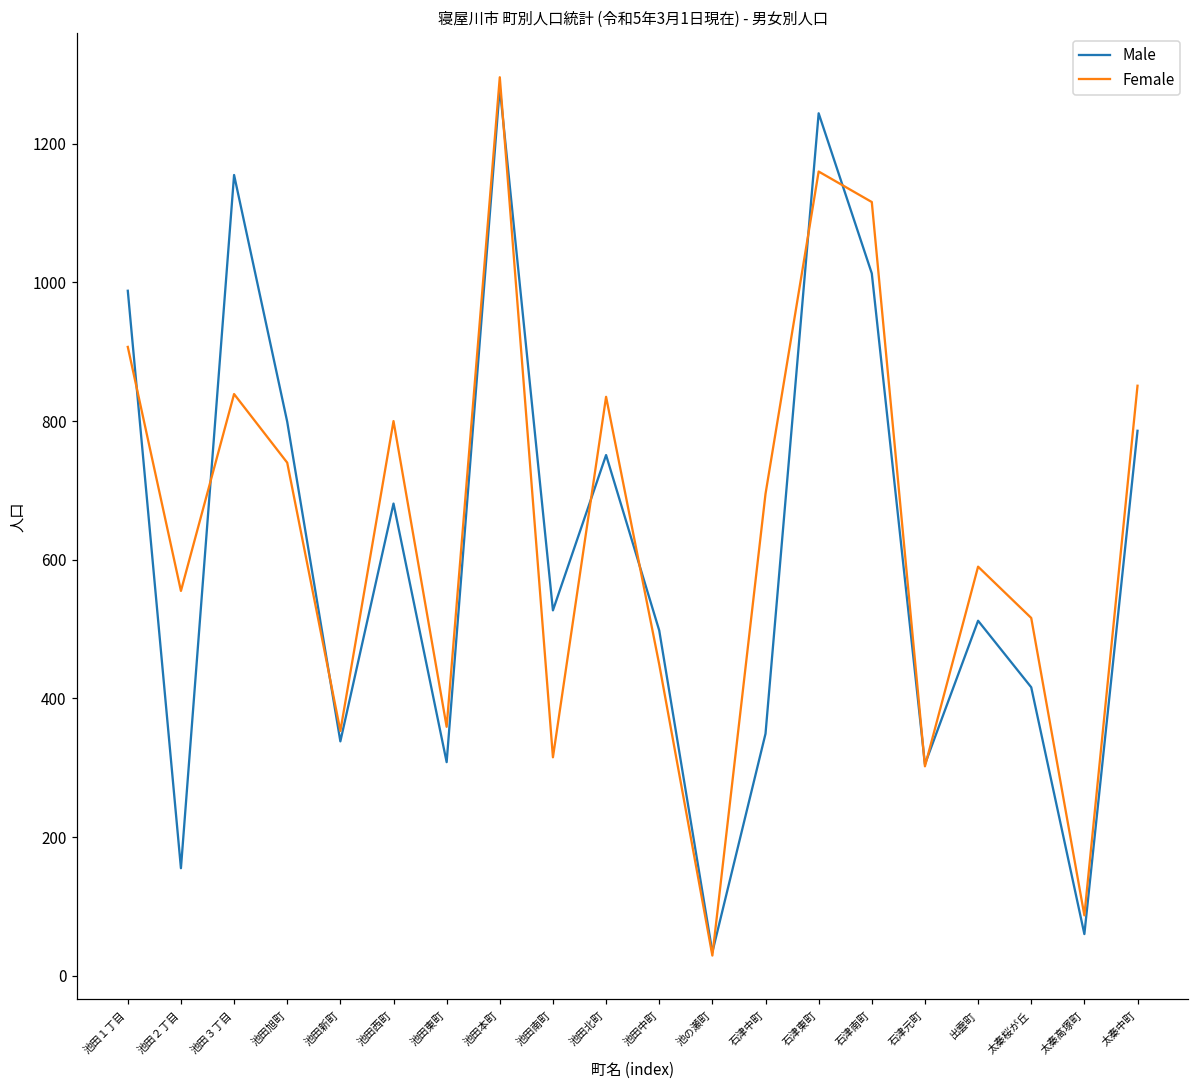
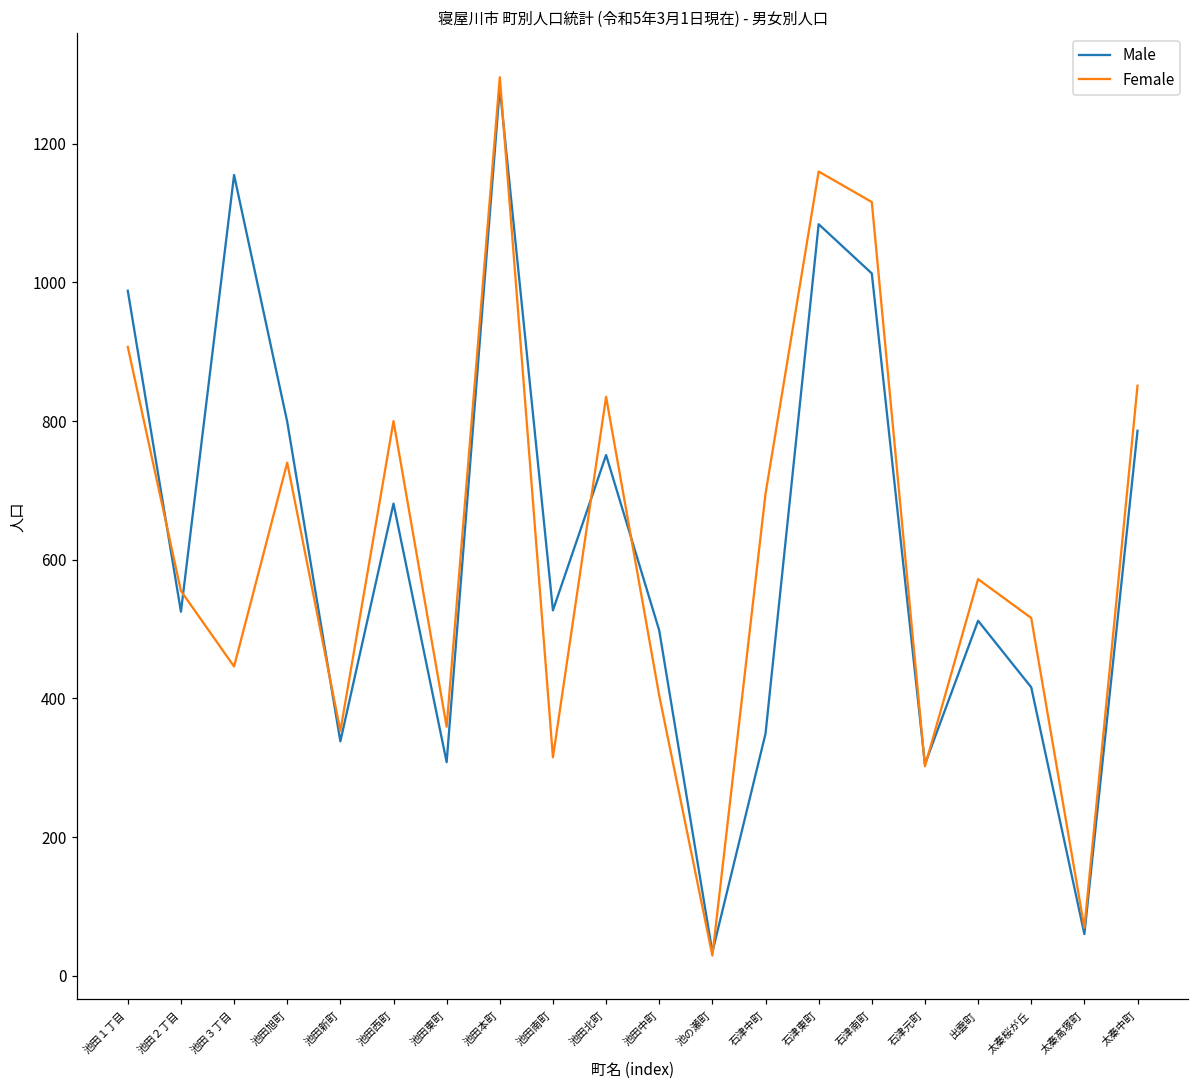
  {
    "Male": {
      "池田１丁目": 990,
-     "池田２丁目": 160,
+     "池田２丁目": 530,
      "池田３丁目": 1160,
      "池田旭町": 800,
      "池田新町": 340,
      "池田西町": 680,
      "池田東町": 310,
      "池田本町": 1280,
      "池田南町": 530,
      "池田北町": 750,
      "池田中町": 500,
      "池の瀬町": 30,
      "石津中町": 350,
-     "石津東町": 1240,
+     "石津東町": 1080,
      "石津南町": 1010,
      "出雲町": 510,
      "太秦桜が丘": 420,
      "太秦高塚町": 60,
      "太秦中町": 790
    },
    "Female": {
      "池田１丁目": 910,
      "池田２丁目": 560,
-     "池田３丁目": 840,
+     "池田３丁目": 450,
      "池田旭町": 740,
      "池田新町": 350,
      "池田西町": 800,
      "池田東町": 360,
      "池田本町": 1300,
      "池田南町": 320,
      "池田北町": 840,
-     "池田中町": 450,
+     "池田中町": 400,
      "池の瀬町": 30,
      "石津中町": 700,
      "石津東町": 1160,
      "石津南町": 1120,
-     "出雲町": 590,
+     "出雲町": 570,
      "太秦桜が丘": 520,
-     "太秦高塚町": 90,
+     "太秦高塚町": 70,
      "太秦中町": 850
    }
  }
